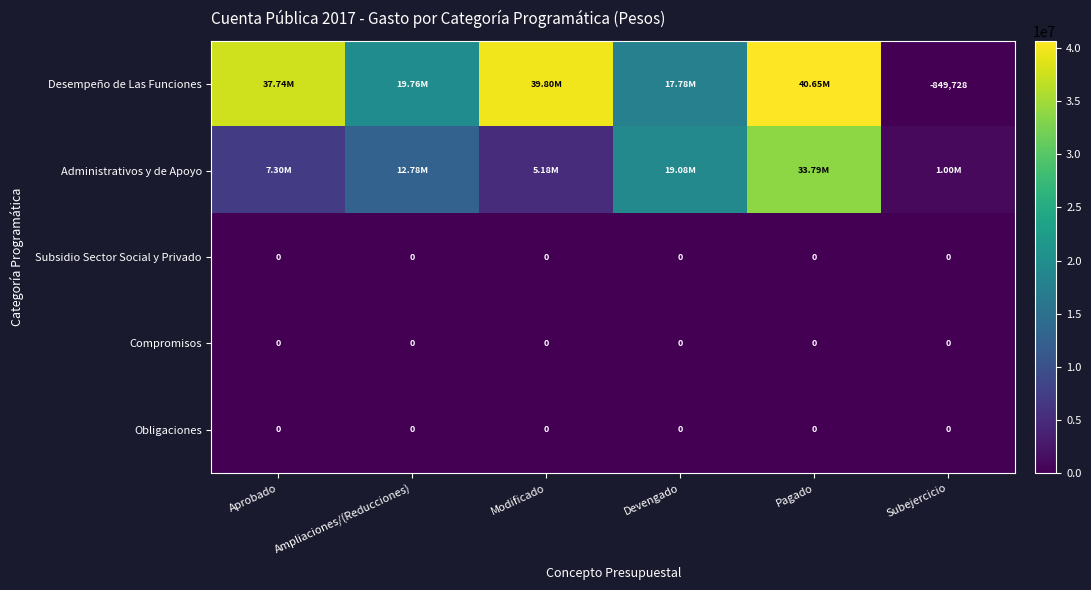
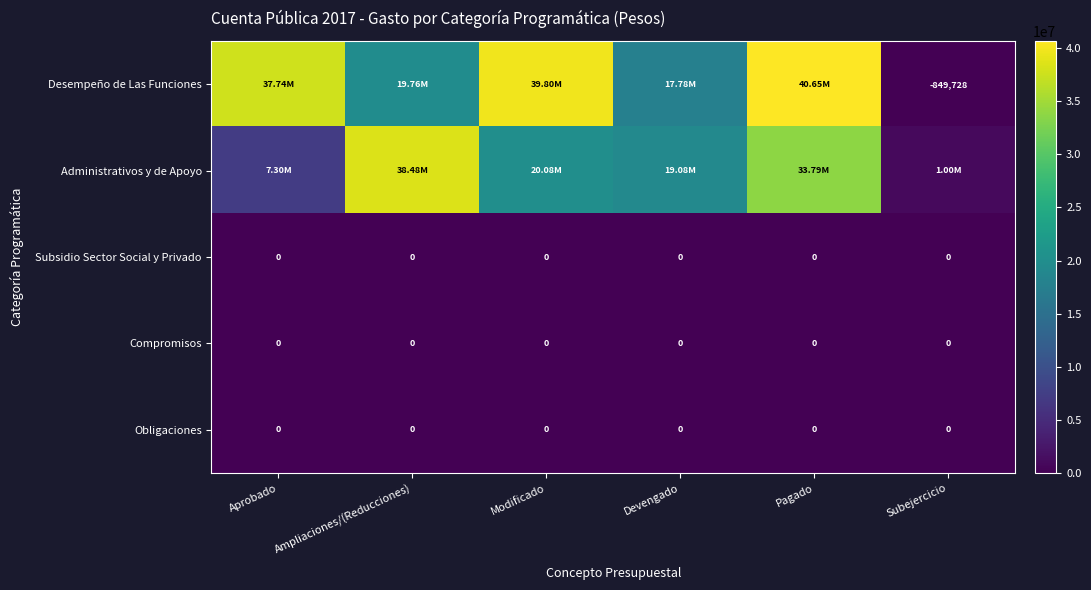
  {
    "Desempeño de Las Funciones": {
      "Aprobado": "37.74M",
      "Ampliaciones/(Reducciones)": "19.76M",
      "Modificado": "39.80M",
      "Devengado": "17.78M",
      "Pagado": "40.65M",
      "Subejercicio": "-849,728"
    },
    "Administrativos y de Apoyo": {
      "Aprobado": "7.30M",
-     "Ampliaciones/(Reducciones)": "12.78M",
-     "Modificado": "5.18M",
+     "Ampliaciones/(Reducciones)": "38.48M",
+     "Modificado": "20.08M",
      "Devengado": "19.08M",
      "Pagado": "33.79M",
      "Subejercicio": "1.00M"
    },
    "Subsidio Sector Social y Privado": {
      "Aprobado": "0",
      "Ampliaciones/(Reducciones)": "0",
      "Modificado": "0",
      "Devengado": "0",
      "Pagado": "0",
      "Subejercicio": "0"
    },
    "Compromisos": {
      "Aprobado": "0",
      "Ampliaciones/(Reducciones)": "0",
      "Modificado": "0",
      "Devengado": "0",
      "Pagado": "0",
      "Subejercicio": "0"
    },
    "Obligaciones": {
      "Aprobado": "0",
      "Ampliaciones/(Reducciones)": "0",
      "Modificado": "0",
      "Devengado": "0",
      "Pagado": "0",
      "Subejercicio": "0"
    }
  }
